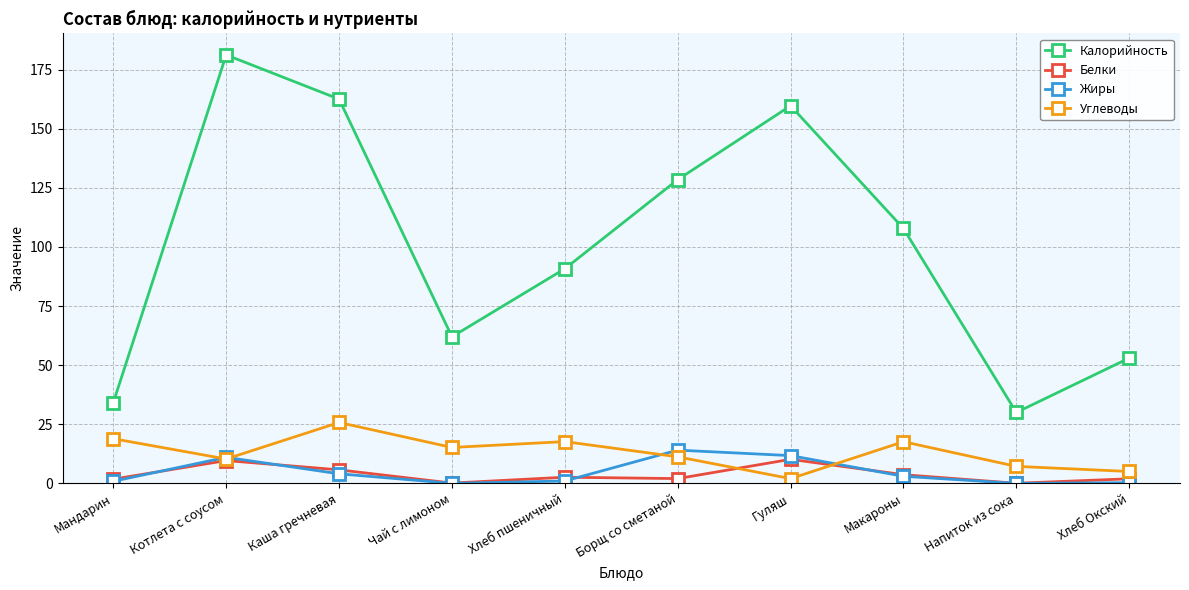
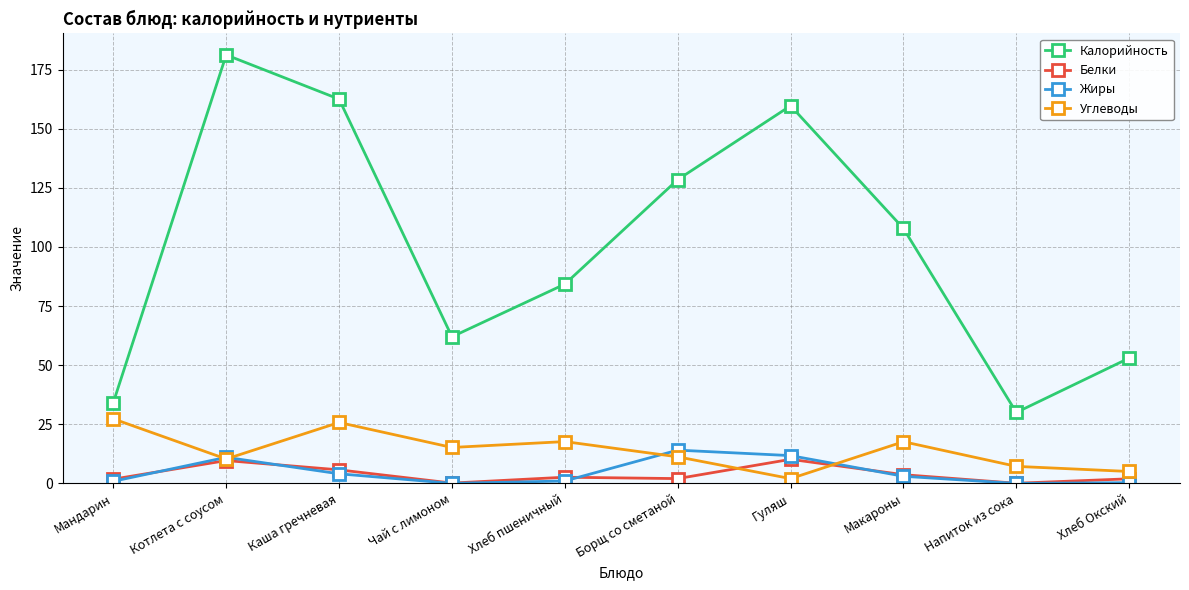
  {
    "Калорийность": {
      "Мандарин": 34,
      "Котлета с соусом": 181,
      "Каша гречневая": 163,
      "Чай с лимоном": 62,
-     "Хлеб пшеничный": 91,
+     "Хлеб пшеничный": 84,
      "Борщ со сметаной": 128,
      "Гуляш": 160,
      "Макароны": 108,
      "Напиток из сока": 30,
      "Хлеб Окский": 53
    },
    "Белки": {
      "Каша гречневая": 6,
      "Хлеб пшеничный": 3,
      "Борщ со сметаной": 2,
      "Гуляш": 10,
      "Хлеб Окский": 2
    },
    "Жиры": {
      "Каша гречневая": 4,
      "Хлеб пшеничный": 1,
      "Борщ со сметаной": 14,
      "Гуляш": 12,
      "Хлеб Окский": 0
    },
    "Углеводы": {
-     "Мандарин": 19,
+     "Мандарин": 27,
      "Каша гречневая": 26,
      "Чай с лимоном": 15,
      "Хлеб пшеничный": 18,
      "Борщ со сметаной": 11,
      "Гуляш": 2,
      "Макароны": 18,
      "Напиток из сока": 7,
      "Хлеб Окский": 5
    }
  }
